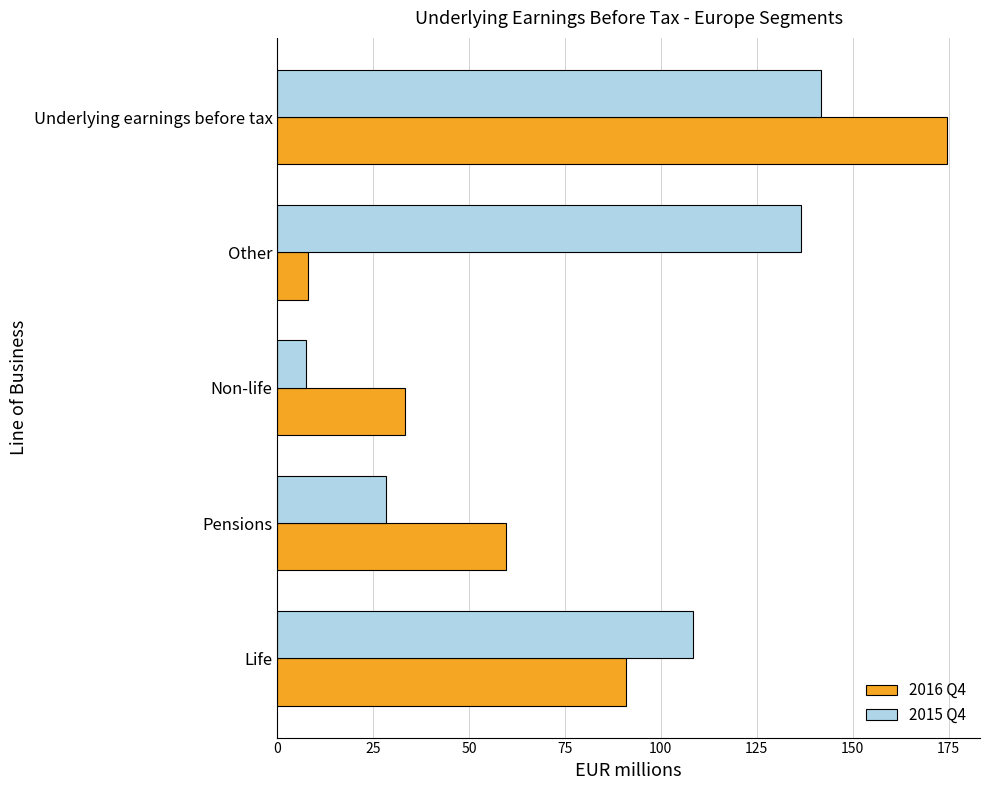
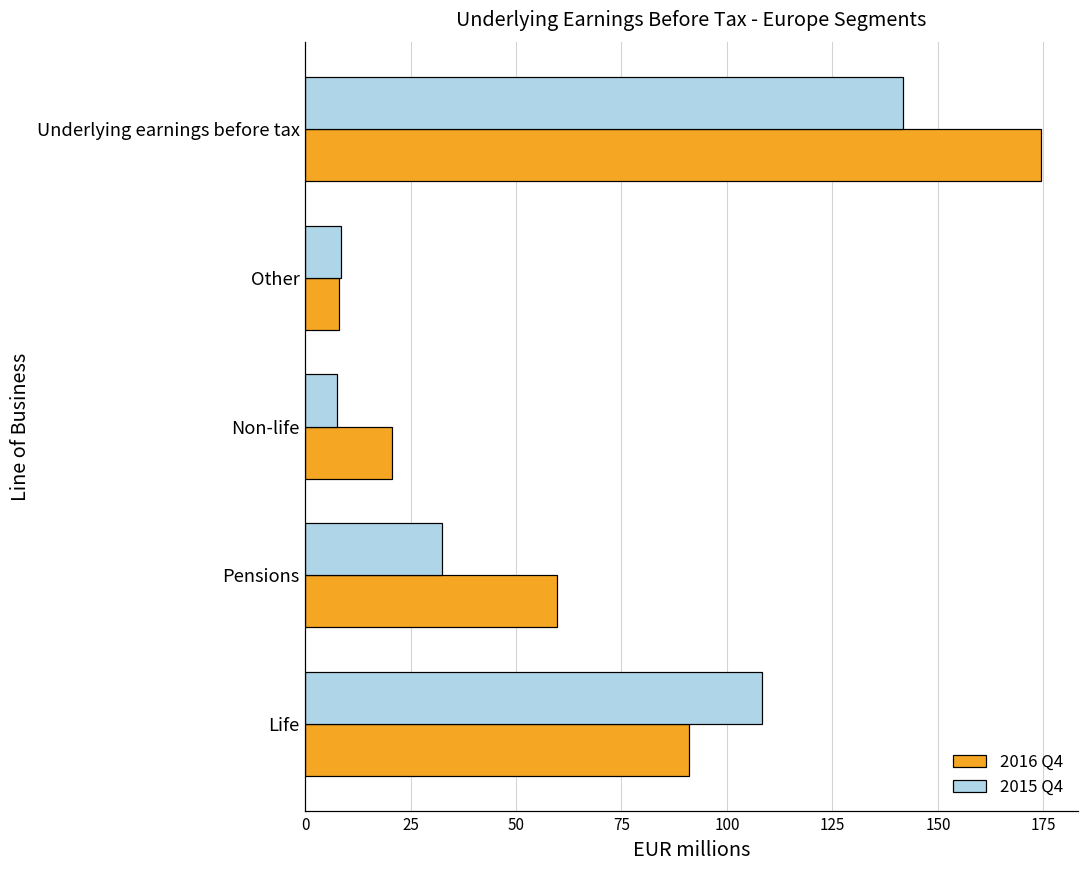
  {
    "2016 Q4": {
      "Underlying earnings before tax": 174,
      "Other": 8,
-     "Non-life": 33,
+     "Non-life": 21,
      "Pensions": 60,
      "Life": 91
    },
    "2015 Q4": {
      "Underlying earnings before tax": 142,
-     "Other": 136,
+     "Other": 8,
      "Non-life": 8,
-     "Pensions": 28,
+     "Pensions": 32,
      "Life": 108
    }
  }
